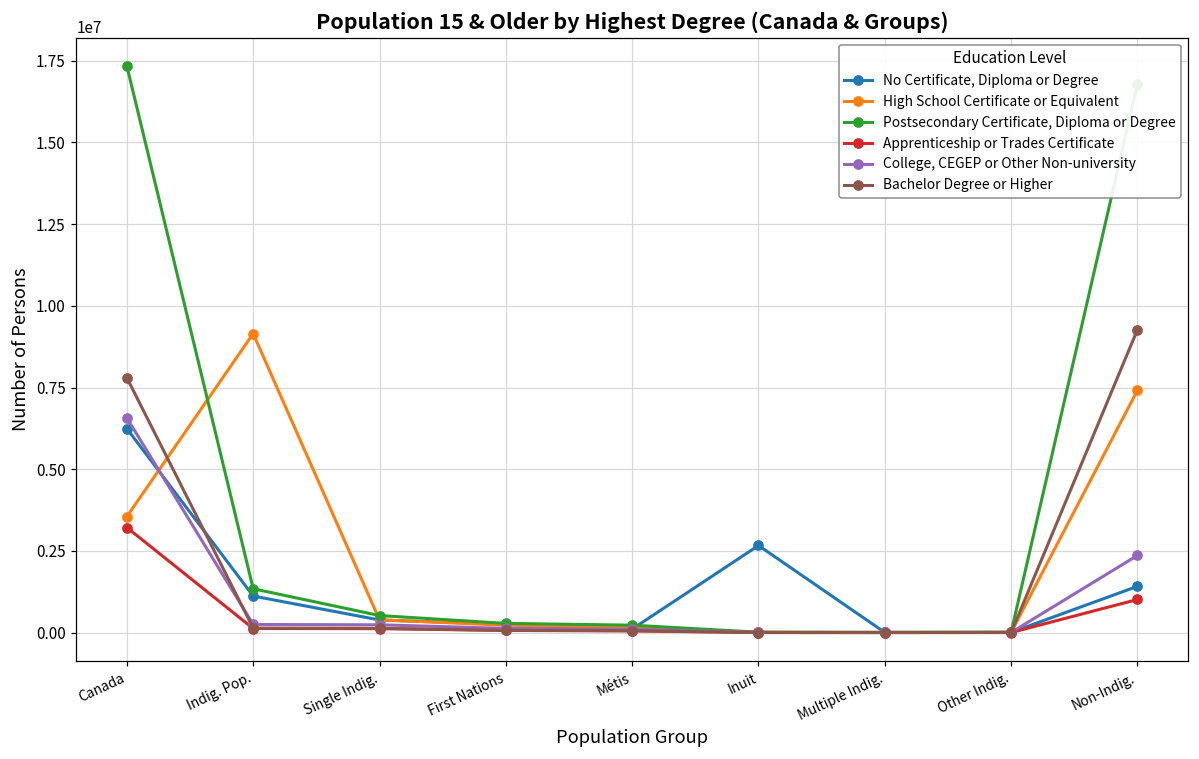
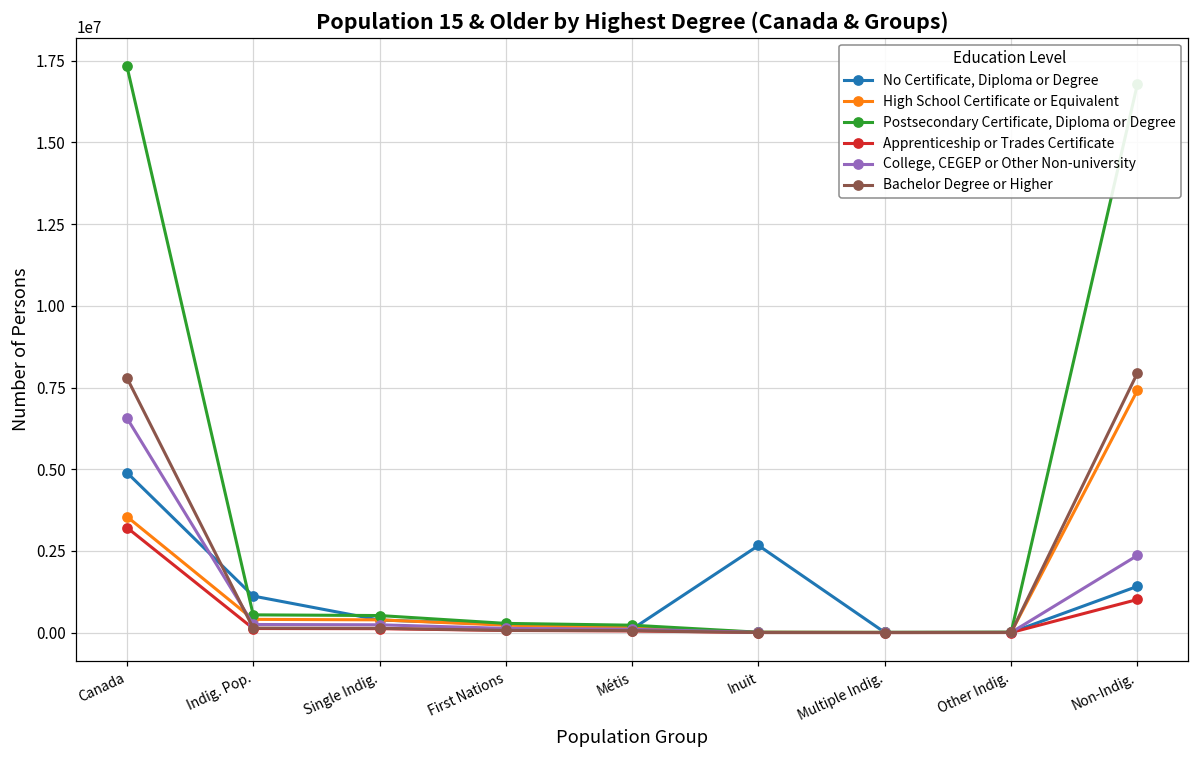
  {
    "No Certificate, Diploma or Degree": {
-     "Canada": 6200000,
+     "Canada": 4900000,
      "Indig. Pop.": 1100000,
      "Inuit": 2700000,
      "Non-Indig.": 1400000
    },
    "High School Certificate or Equivalent": {
      "Canada": 3600000,
-     "Indig. Pop.": 9200000,
+     "Indig. Pop.": 400000,
      "Non-Indig.": 7400000
    },
    "Postsecondary Certificate, Diploma or Degree": {
      "Canada": 17300000,
-     "Indig. Pop.": 1300000,
+     "Indig. Pop.": 500000,
      "Single Indig.": 500000
    },
    "Apprenticeship or Trades Certificate": {
      "Canada": 3200000,
      "Non-Indig.": 1000000
    },
    "College, CEGEP or Other Non-university": {
      "Canada": 6600000,
      "Indig. Pop.": 200000,
      "Single Indig.": 200000,
      "Non-Indig.": 2400000
    },
    "Bachelor Degree or Higher": {
      "Canada": 7800000,
-     "Non-Indig.": 9300000
+     "Non-Indig.": 7900000
    }
  }
